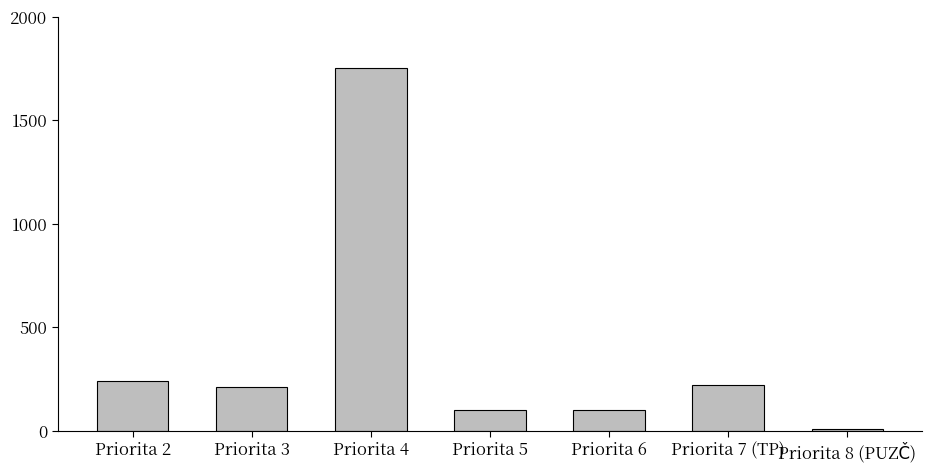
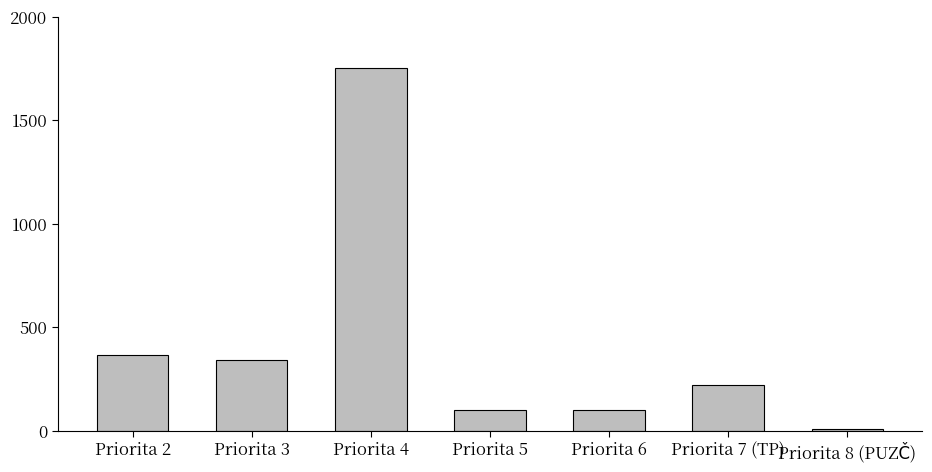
  {
-   "Priorita 2": 240,
-   "Priorita 3": 210,
+   "Priorita 2": 370,
+   "Priorita 3": 340,
    "Priorita 4": 1750,
    "Priorita 5": 100,
    "Priorita 6": 100,
    "Priorita 7 (TP)": 220
  }
